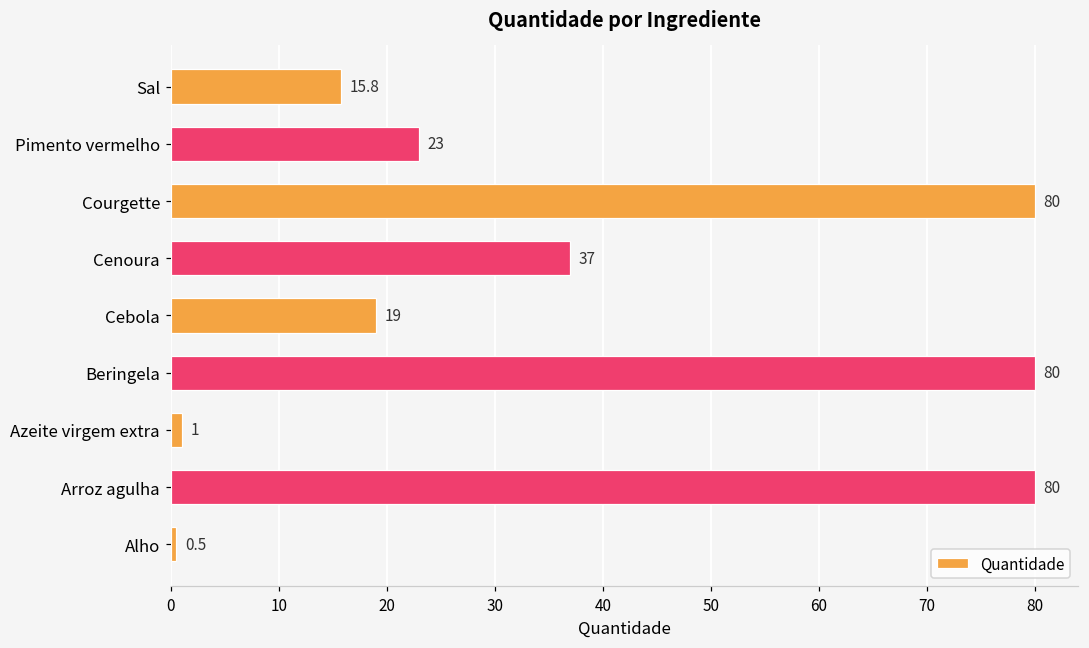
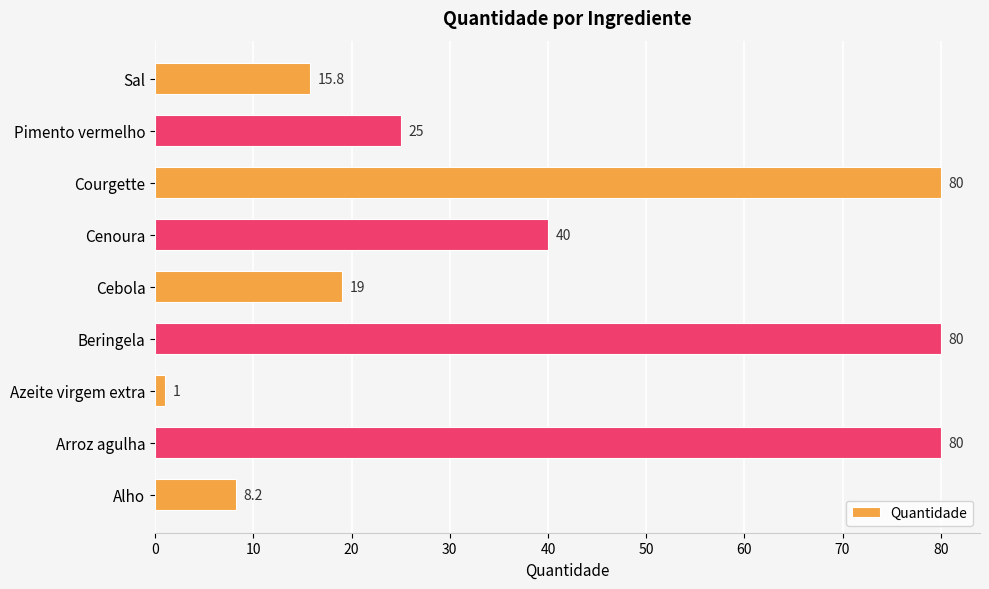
  {
    "Sal": 15.8,
-   "Pimento vermelho": 23,
+   "Pimento vermelho": 25,
    "Courgette": 80,
-   "Cenoura": 37,
+   "Cenoura": 40,
    "Cebola": 19,
    "Beringela": 80,
    "Azeite virgem extra": 1,
    "Arroz agulha": 80,
-   "Alho": 0.5
+   "Alho": 8.2
  }
